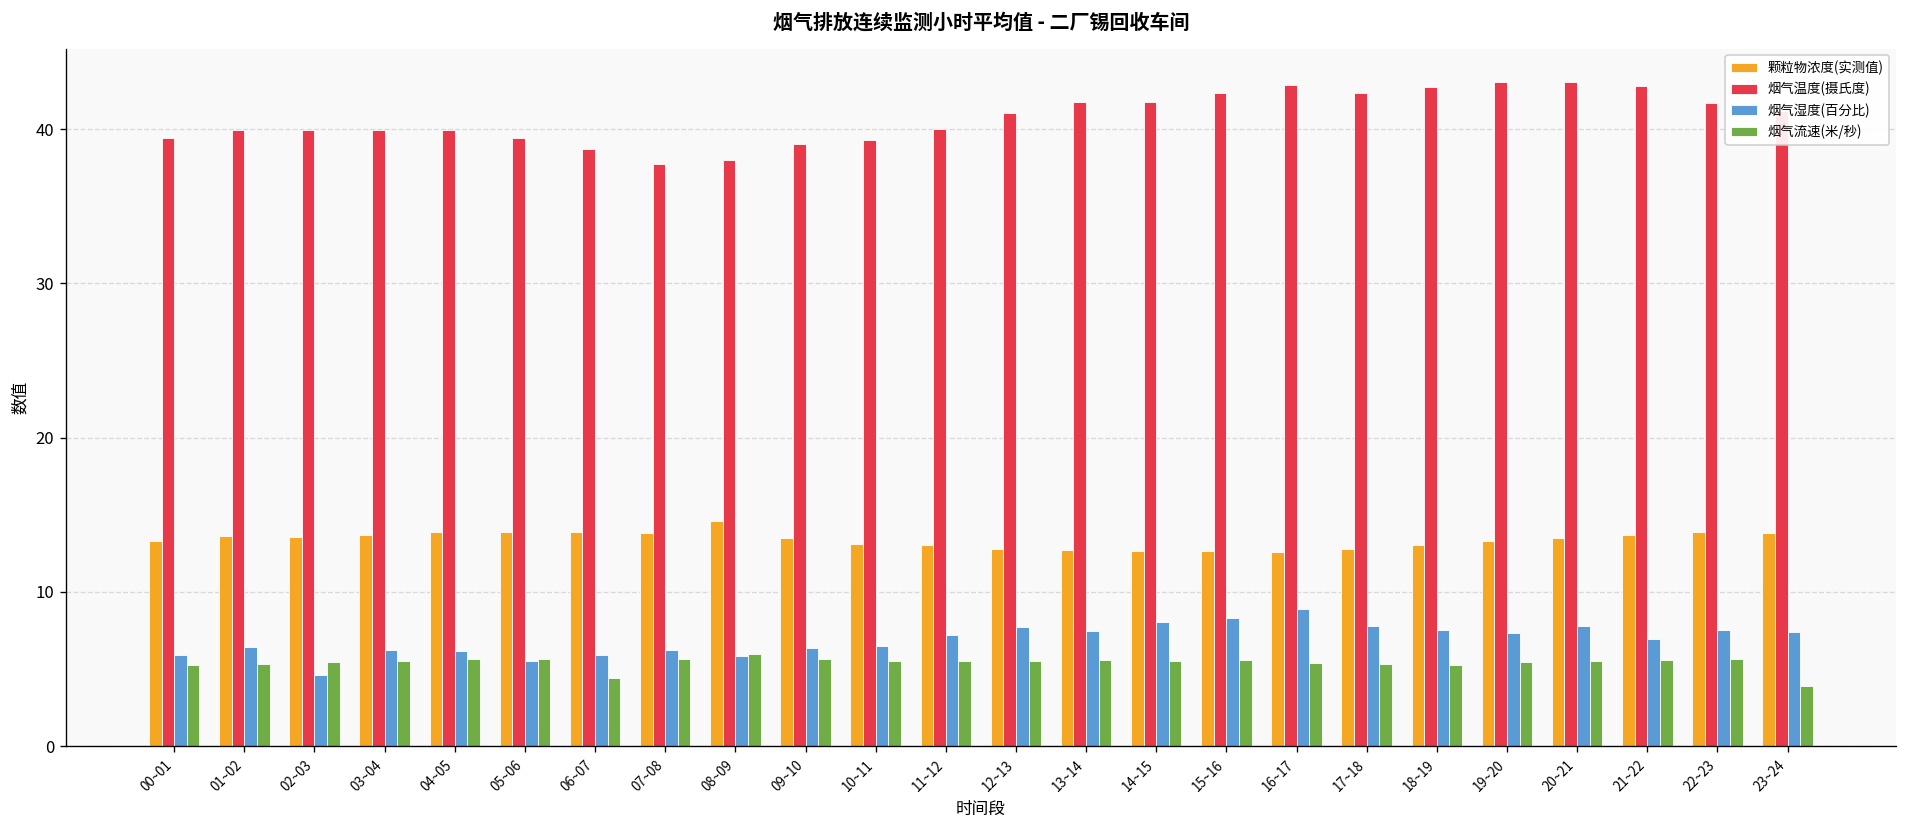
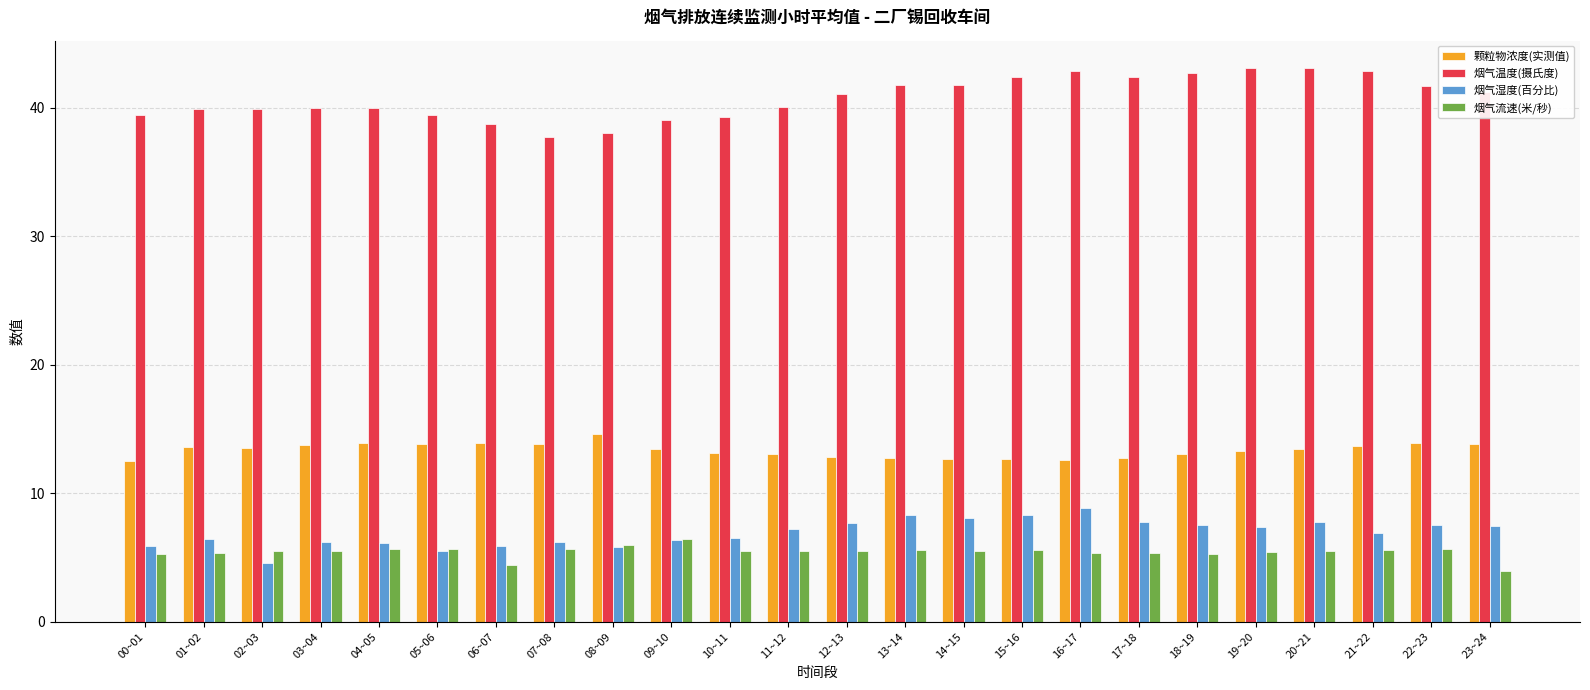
  {
    "颗粒物浓度(实测值)": {
-     "00~01": 13.3,
+     "00~01": 12.5,
      "01~02": 13.6,
      "02~03": 13.6,
      "03~04": 13.7,
      "04~05": 13.9,
      "05~06": 13.9,
      "06~07": 13.9,
      "07~08": 13.8,
      "08~09": 14.6,
      "09~10": 13.5,
      "10~11": 13.1,
      "11~12": 13.0,
      "12~13": 12.8,
      "13~14": 12.7,
      "14~15": 12.6,
      "15~16": 12.7,
      "16~17": 12.6,
      "17~18": 12.8,
      "18~19": 13.0,
      "19~20": 13.3,
      "20~21": 13.5,
      "21~22": 13.7,
      "22~23": 13.9,
      "23~24": 13.8
    },
    "烟气温度(摄氏度)": {
      "00~01": 39.4,
      "01~02": 39.9,
      "02~03": 39.9,
      "03~04": 39.9,
      "04~05": 39.9,
      "05~06": 39.4,
      "06~07": 38.7,
      "07~08": 37.7,
      "08~09": 38.0,
      "09~10": 39.0,
      "10~11": 39.3,
      "11~12": 40.0,
      "12~13": 41.0,
      "13~14": 41.7,
      "14~15": 41.7,
      "15~16": 42.3,
      "16~17": 42.8,
      "17~18": 42.4,
      "18~19": 42.7,
      "19~20": 43.0,
      "20~21": 43.1,
      "21~22": 42.8,
      "22~23": 41.7
    },
    "烟气湿度(百分比)": {
      "00~01": 5.9,
      "01~02": 6.4,
      "02~03": 4.6,
      "03~04": 6.2,
      "04~05": 6.1,
      "05~06": 5.5,
      "06~07": 5.9,
      "07~08": 6.2,
      "08~09": 5.8,
      "09~10": 6.4,
      "10~11": 6.5,
      "11~12": 7.2,
      "12~13": 7.7,
-     "13~14": 7.5,
+     "13~14": 8.3,
      "14~15": 8.1,
      "15~16": 8.3,
      "16~17": 8.9,
      "17~18": 7.8,
      "18~19": 7.5,
      "19~20": 7.3,
      "20~21": 7.8,
      "21~22": 6.9,
      "22~23": 7.5,
      "23~24": 7.4
    },
    "烟气流速(米/秒)": {
      "00~01": 5.3,
      "01~02": 5.3,
      "02~03": 5.5,
      "03~04": 5.5,
      "04~05": 5.6,
      "05~06": 5.6,
      "06~07": 4.4,
      "07~08": 5.6,
      "08~09": 6.0,
-     "09~10": 5.7,
+     "09~10": 6.4,
      "10~11": 5.5,
      "11~12": 5.5,
      "12~13": 5.5,
      "13~14": 5.6,
      "14~15": 5.5,
      "15~16": 5.6,
      "16~17": 5.4,
      "17~18": 5.3,
      "18~19": 5.3,
      "19~20": 5.4,
      "20~21": 5.5,
      "21~22": 5.6,
      "22~23": 5.7,
      "23~24": 3.9
    }
  }
